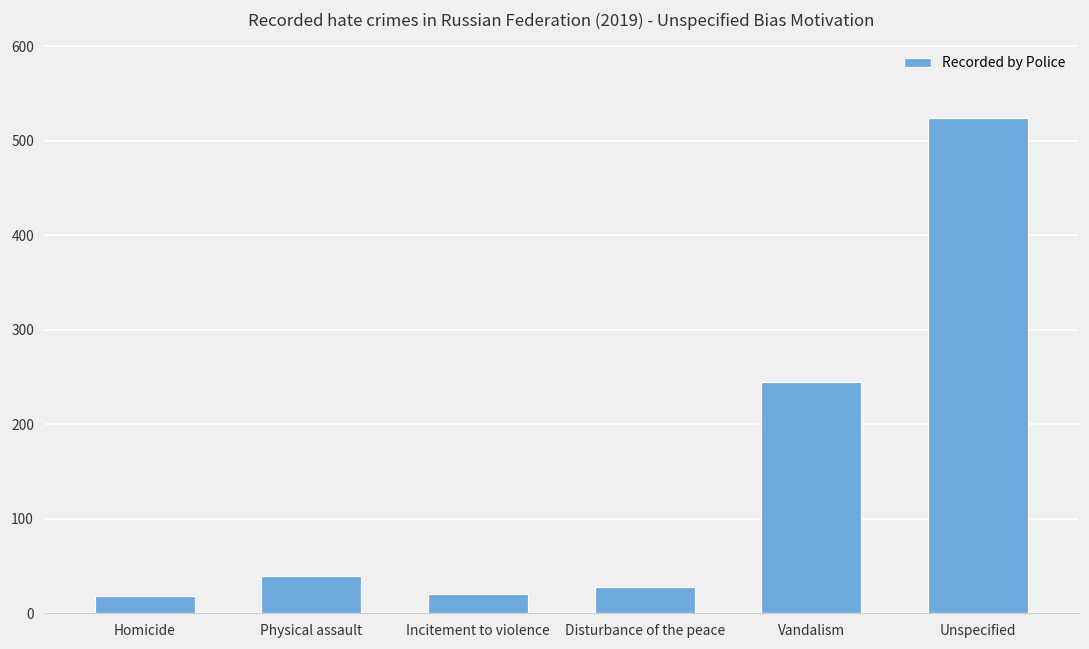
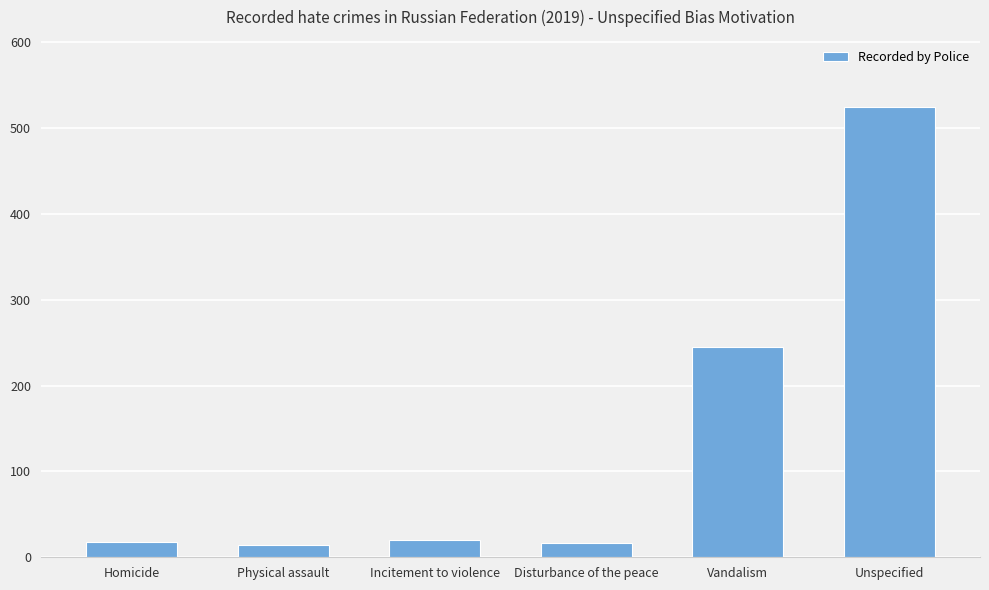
  {
    "Homicide": 20,
-   "Physical assault": 40,
+   "Physical assault": 10,
    "Incitement to violence": 20,
-   "Disturbance of the peace": 30,
+   "Disturbance of the peace": 20,
    "Vandalism": 250,
    "Unspecified": 520
  }
